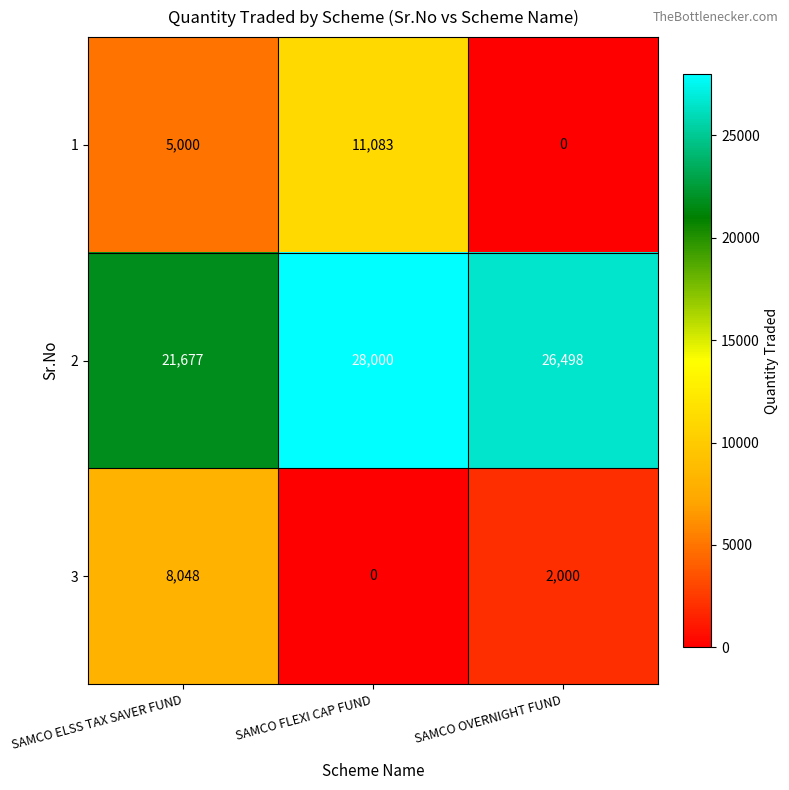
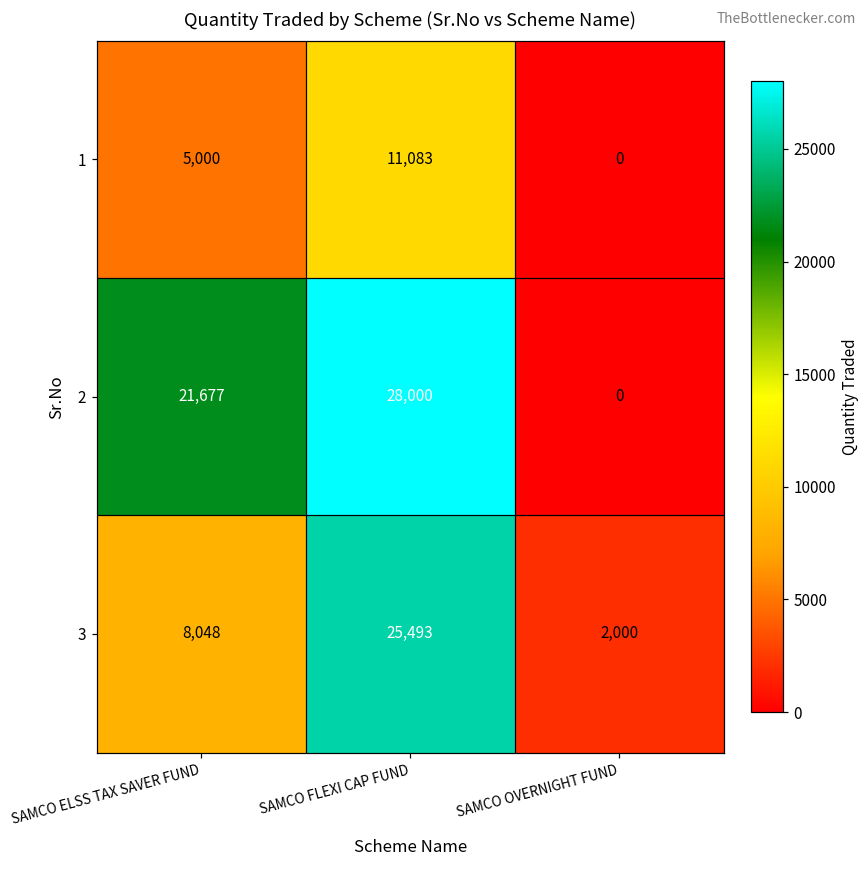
  {
    "1": {
      "SAMCO ELSS TAX SAVER FUND": "5,000",
      "SAMCO FLEXI CAP FUND": "11,083",
      "SAMCO OVERNIGHT FUND": "0"
    },
    "2": {
      "SAMCO ELSS TAX SAVER FUND": "21,677",
      "SAMCO FLEXI CAP FUND": "28,000",
-     "SAMCO OVERNIGHT FUND": "26,498"
+     "SAMCO OVERNIGHT FUND": "0"
    },
    "3": {
      "SAMCO ELSS TAX SAVER FUND": "8,048",
-     "SAMCO FLEXI CAP FUND": "0",
+     "SAMCO FLEXI CAP FUND": "25,493",
      "SAMCO OVERNIGHT FUND": "2,000"
    }
  }
